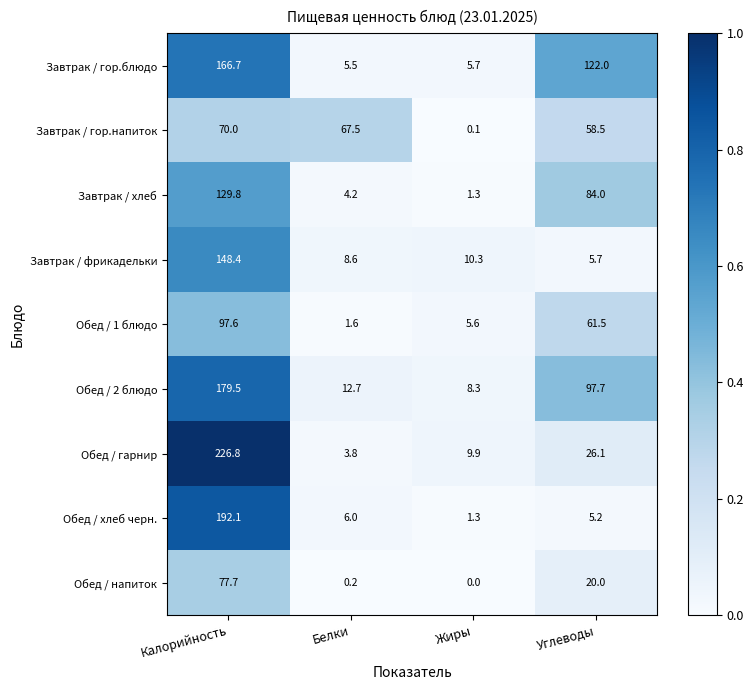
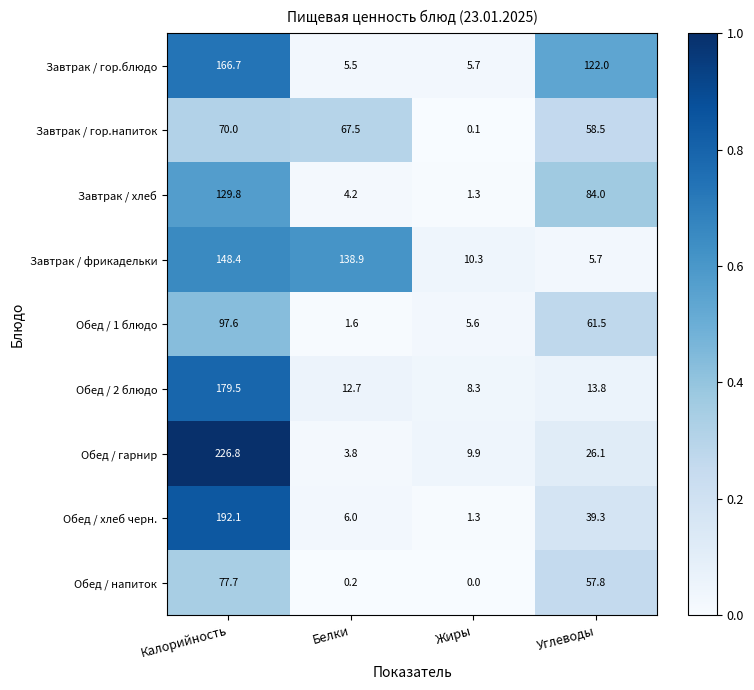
  {
    "Завтрак / гор.блюдо": {
      "Калорийность": 166.7,
      "Белки": 5.5,
      "Жиры": 5.7,
      "Углеводы": 122.0
    },
    "Завтрак / гор.напиток": {
      "Калорийность": 70.0,
      "Белки": 67.5,
      "Жиры": 0.1,
      "Углеводы": 58.5
    },
    "Завтрак / хлеб": {
      "Калорийность": 129.8,
      "Белки": 4.2,
      "Жиры": 1.3,
      "Углеводы": 84.0
    },
    "Завтрак / фрикадельки": {
      "Калорийность": 148.4,
-     "Белки": 8.6,
+     "Белки": 138.9,
      "Жиры": 10.3,
      "Углеводы": 5.7
    },
    "Обед / 1 блюдо": {
      "Калорийность": 97.6,
      "Белки": 1.6,
      "Жиры": 5.6,
      "Углеводы": 61.5
    },
    "Обед / 2 блюдо": {
      "Калорийность": 179.5,
      "Белки": 12.7,
      "Жиры": 8.3,
-     "Углеводы": 97.7
+     "Углеводы": 13.8
    },
    "Обед / гарнир": {
      "Калорийность": 226.8,
      "Белки": 3.8,
      "Жиры": 9.9,
      "Углеводы": 26.1
    },
    "Обед / хлеб черн.": {
      "Калорийность": 192.1,
      "Белки": 6.0,
      "Жиры": 1.3,
-     "Углеводы": 5.2
+     "Углеводы": 39.3
    },
    "Обед / напиток": {
      "Калорийность": 77.7,
      "Белки": 0.2,
      "Жиры": 0.0,
-     "Углеводы": 20.0
+     "Углеводы": 57.8
    }
  }
